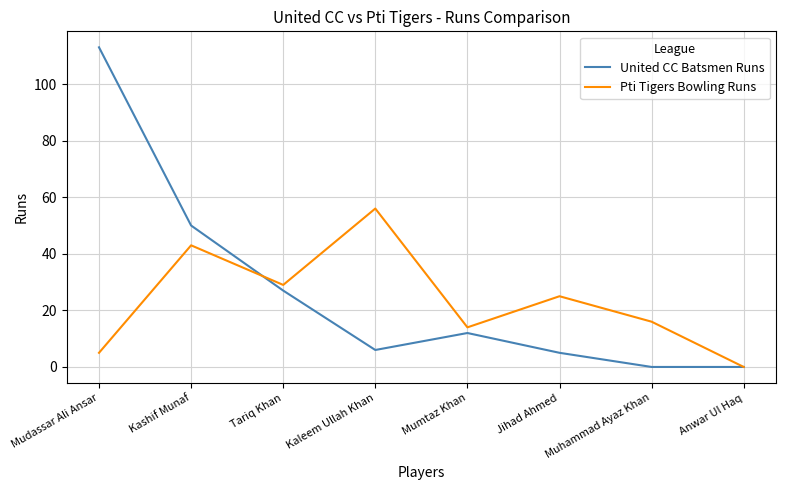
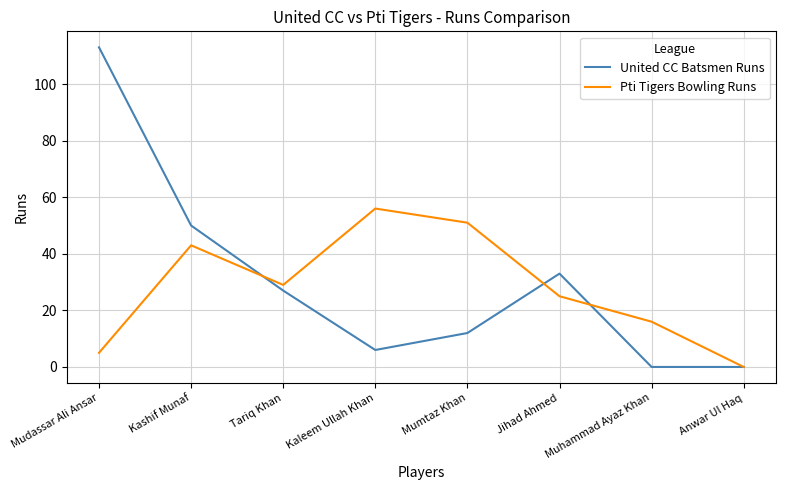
  {
    "United CC Batsmen Runs": {
      "Mudassar Ali Ansar": 113,
      "Kashif Munaf": 50,
      "Tariq Khan": 27,
      "Kaleem Ullah Khan": 6,
      "Mumtaz Khan": 12,
-     "Jihad Ahmed": 5,
+     "Jihad Ahmed": 33,
      "Muhammad Ayaz Khan": 0
    },
    "Pti Tigers Bowling Runs": {
      "Mudassar Ali Ansar": 5,
      "Kashif Munaf": 43,
      "Tariq Khan": 29,
      "Kaleem Ullah Khan": 56,
-     "Mumtaz Khan": 14,
+     "Mumtaz Khan": 51,
      "Jihad Ahmed": 25,
      "Muhammad Ayaz Khan": 16
    }
  }
